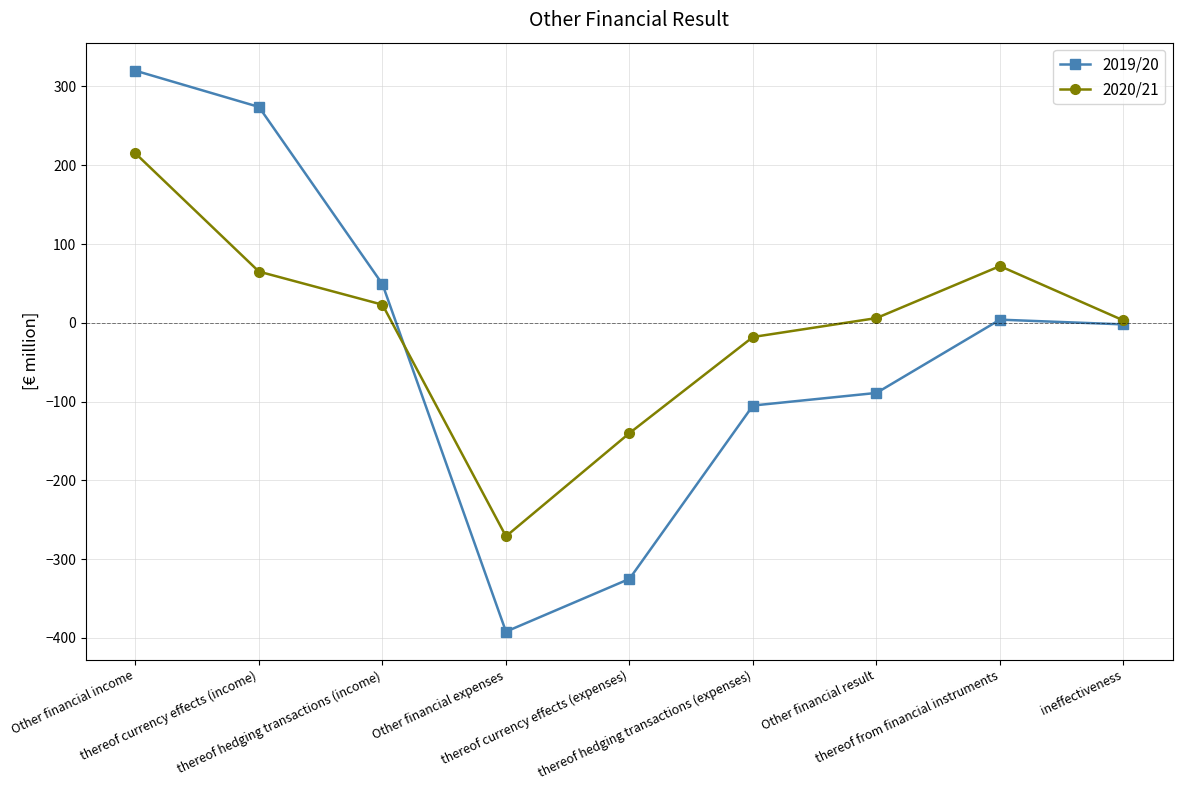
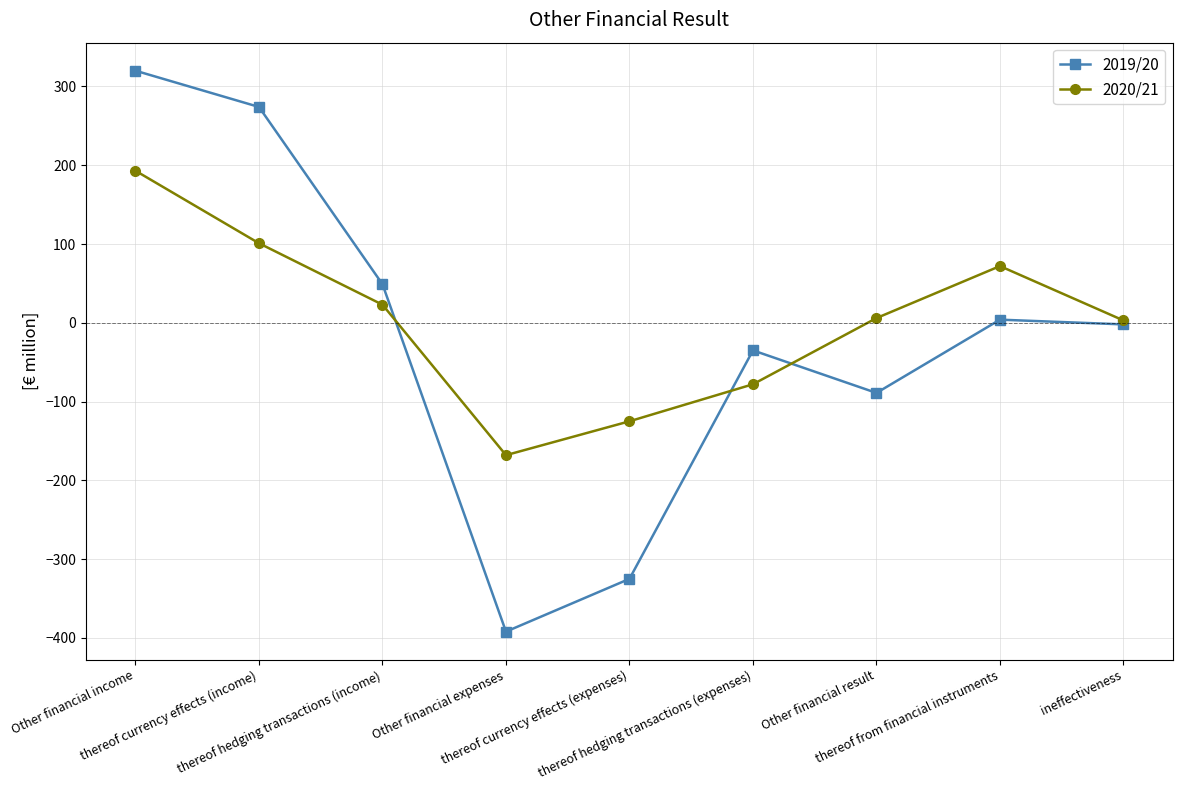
  {
    "2019/20": {
      "Other financial income": 320,
      "thereof currency effects (income)": 270,
      "thereof hedging transactions (income)": 50,
      "Other financial expenses": -390,
      "thereof currency effects (expenses)": -330,
-     "thereof hedging transactions (expenses)": -110,
+     "thereof hedging transactions (expenses)": -40,
      "Other financial result": -90,
      "thereof from financial instruments": 0,
      "ineffectiveness": 0
    },
    "2020/21": {
-     "Other financial income": 220,
-     "thereof currency effects (income)": 70,
+     "Other financial income": 190,
+     "thereof currency effects (income)": 100,
      "thereof hedging transactions (income)": 20,
-     "Other financial expenses": -270,
-     "thereof currency effects (expenses)": -140,
-     "thereof hedging transactions (expenses)": -20,
+     "Other financial expenses": -170,
+     "thereof currency effects (expenses)": -130,
+     "thereof hedging transactions (expenses)": -80,
      "Other financial result": 10,
      "thereof from financial instruments": 70,
      "ineffectiveness": 0
    }
  }
